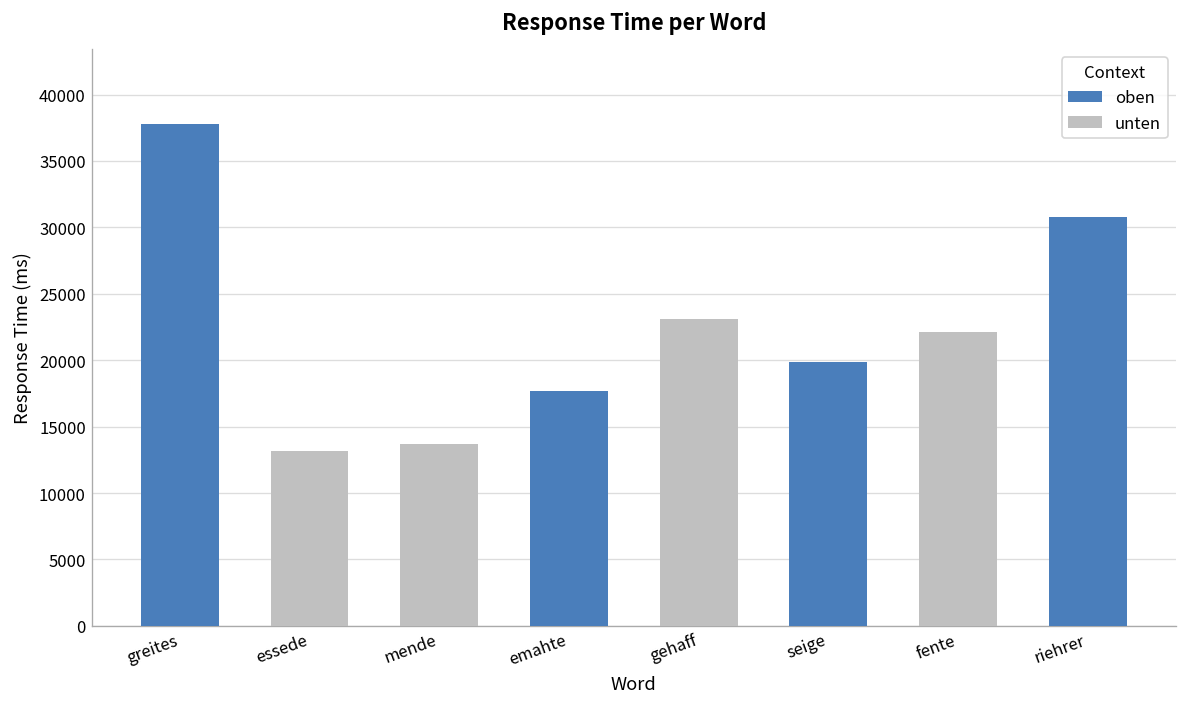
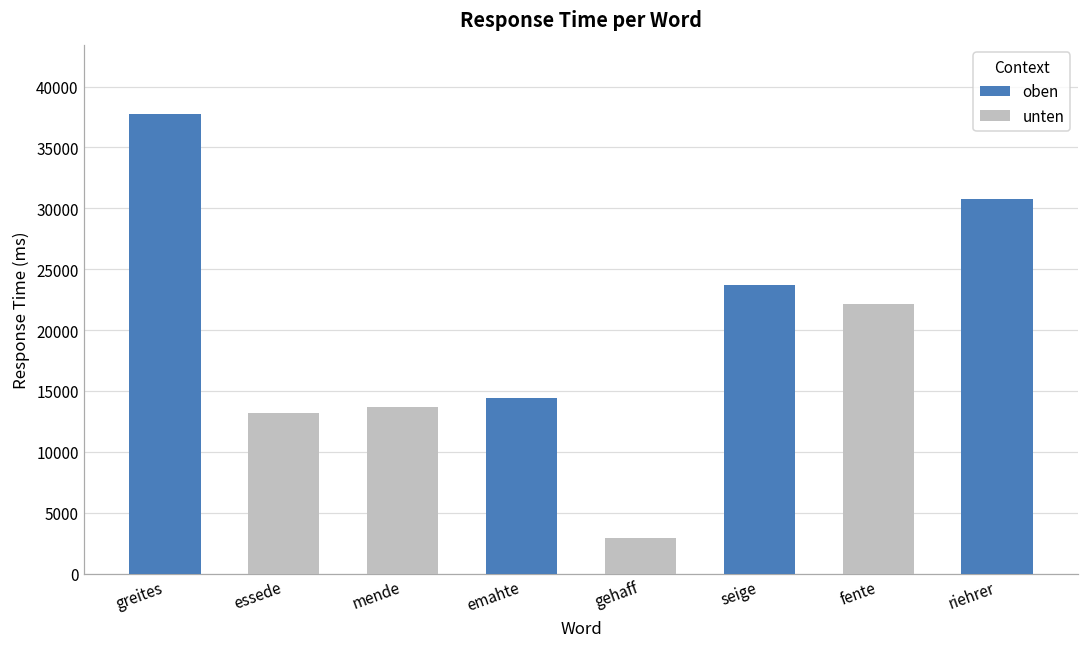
  {
    "oben": {
      "greites": 37800,
      "essede": 0,
      "mende": 0,
-     "emahte": 17700,
+     "emahte": 14400,
      "gehaff": 0,
-     "seige": 19800,
+     "seige": 23700,
      "fente": 0,
      "riehrer": 30800
    },
    "unten": {
      "greites": 0,
      "essede": 13200,
      "mende": 13700,
      "emahte": 0,
-     "gehaff": 23100,
+     "gehaff": 2900,
      "seige": 0,
      "fente": 22100,
      "riehrer": 0
    }
  }
